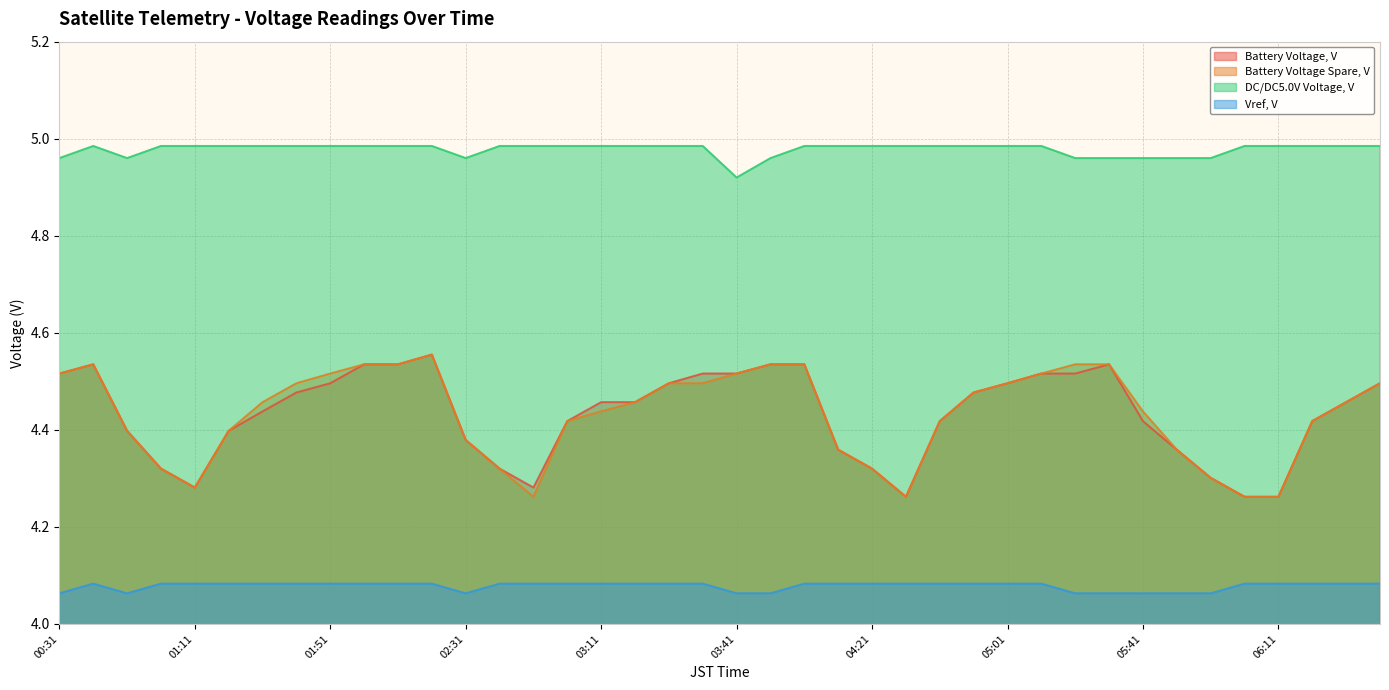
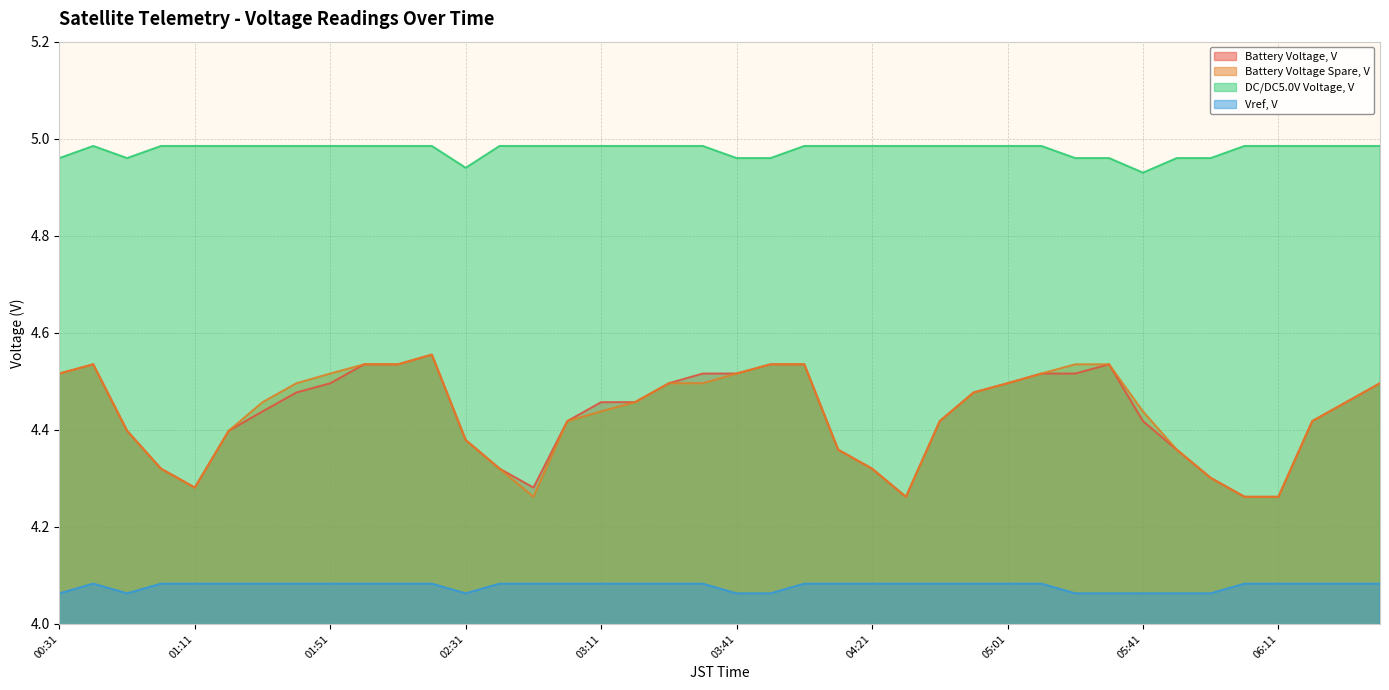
  {
    "DC/DC5.0V Voltage, V": {
      "00:31": 4.96,
      "01:11": 4.99,
      "01:51": 4.99,
-     "02:31": 4.96,
+     "02:31": 4.94,
      "03:11": 4.99,
-     "03:41": 4.92,
+     "03:41": 4.96,
      "04:21": 4.99,
      "05:01": 4.99,
-     "05:41": 4.96
+     "05:41": 4.93
    },
    "Vref, V": {
      "00:31": 4.06,
      "01:11": 4.08,
      "01:51": 4.08,
      "02:31": 4.06,
      "03:11": 4.08,
      "03:41": 4.06,
      "04:21": 4.08,
      "05:01": 4.08,
      "05:41": 4.06
    }
  }
